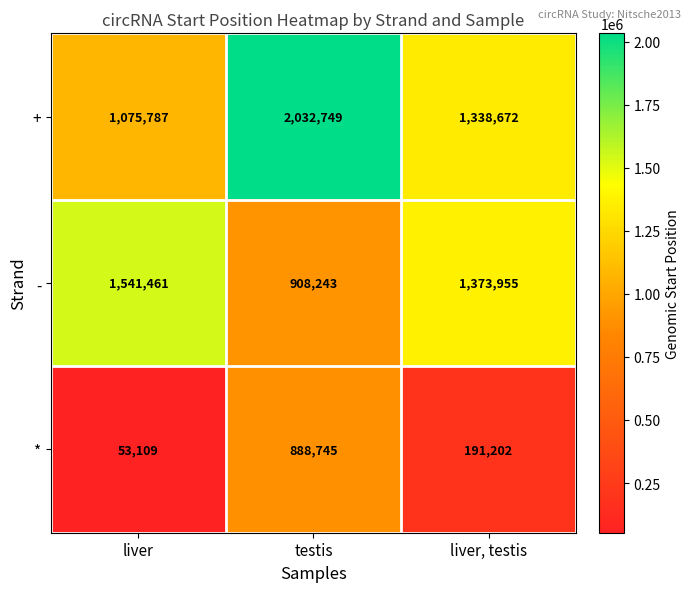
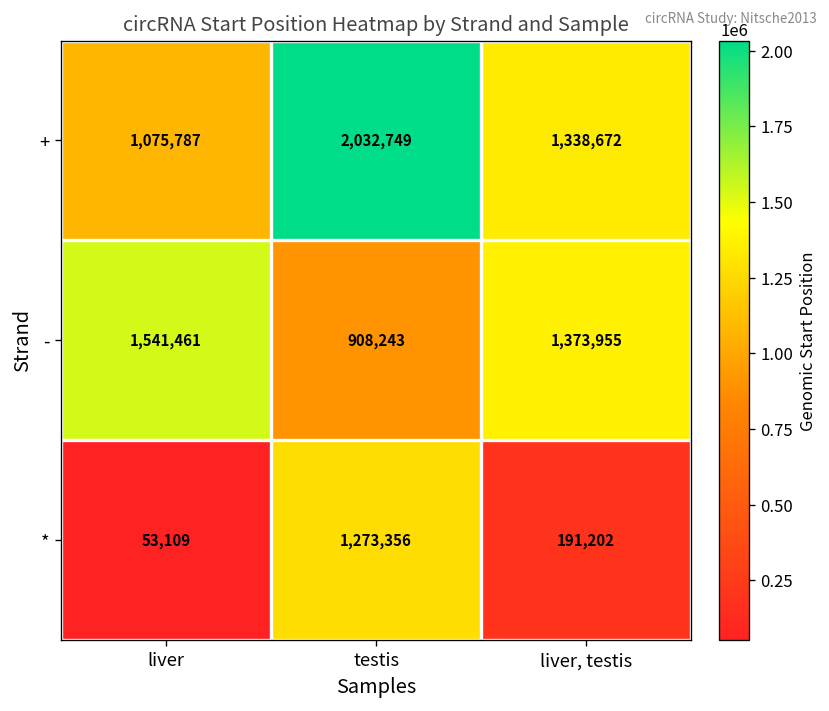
  {
    "+": {
      "liver": "1,075,787",
      "testis": "2,032,749",
      "liver, testis": "1,338,672"
    },
    "-": {
      "liver": "1,541,461",
      "testis": "908,243",
      "liver, testis": "1,373,955"
    },
    "*": {
      "liver": "53,109",
-     "testis": "888,745",
+     "testis": "1,273,356",
      "liver, testis": "191,202"
    }
  }
